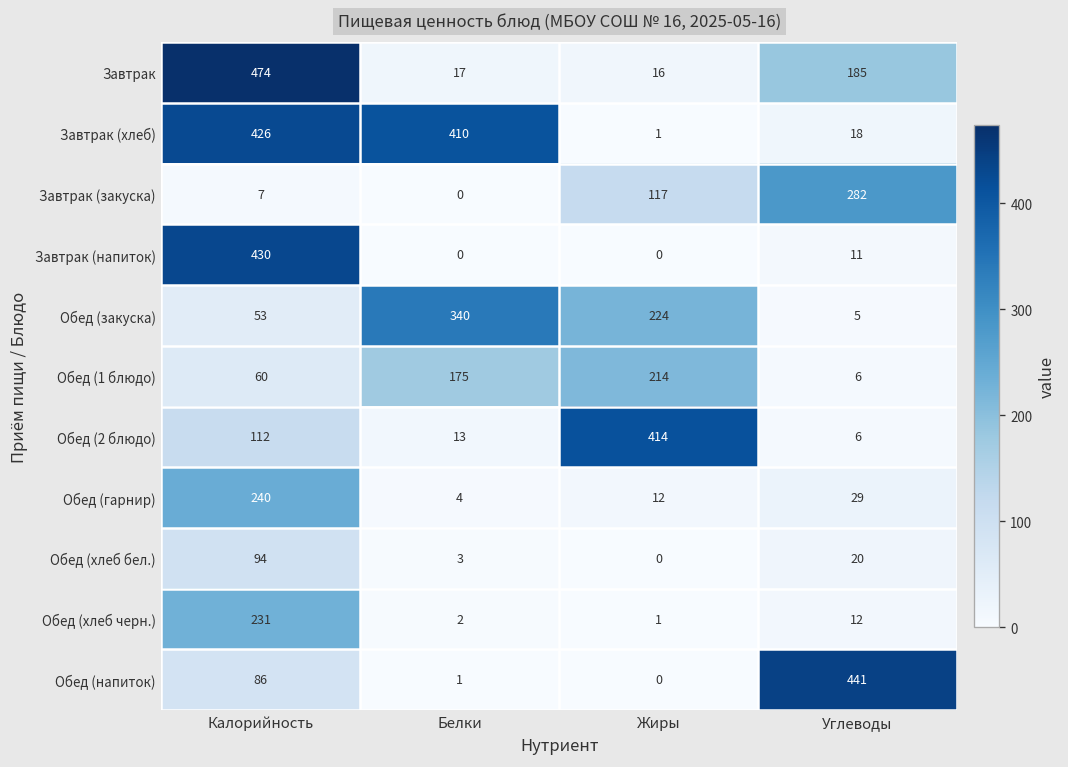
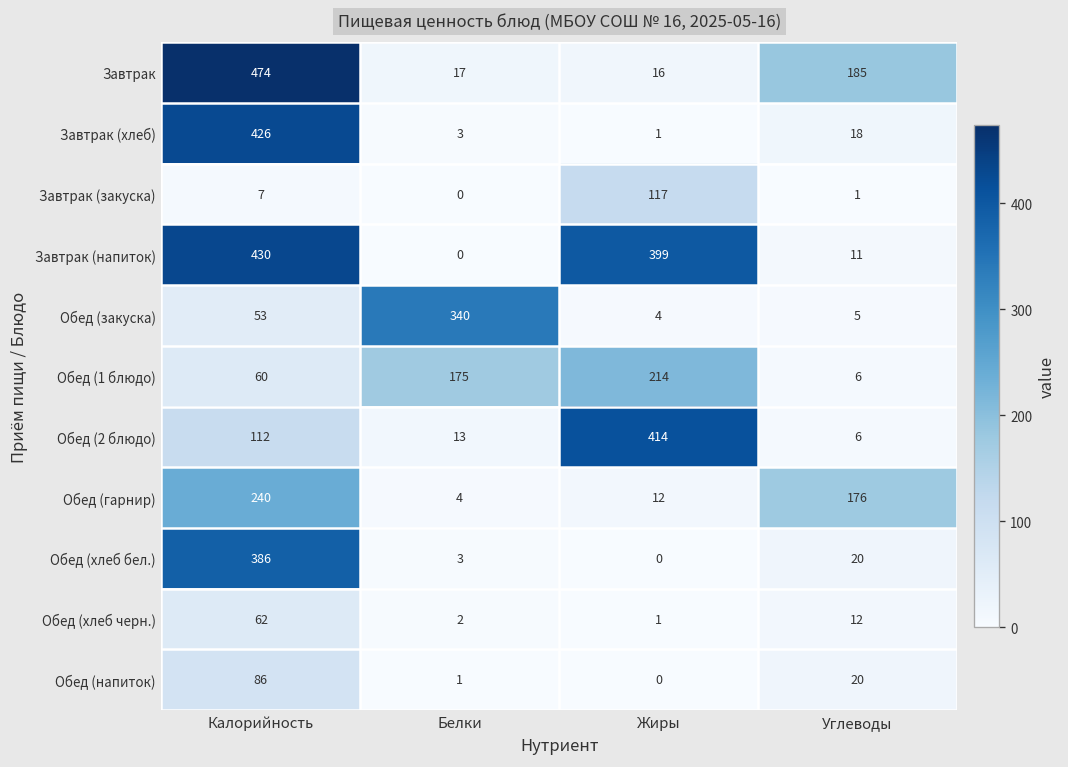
  {
    "Завтрак": {
      "Калорийность": 474,
      "Белки": 17,
      "Жиры": 16,
      "Углеводы": 185
    },
    "Завтрак (хлеб)": {
      "Калорийность": 426,
-     "Белки": 410,
+     "Белки": 3,
      "Жиры": 1,
      "Углеводы": 18
    },
    "Завтрак (закуска)": {
      "Калорийность": 7,
      "Белки": 0,
      "Жиры": 117,
-     "Углеводы": 282
+     "Углеводы": 1
    },
    "Завтрак (напиток)": {
      "Калорийность": 430,
      "Белки": 0,
-     "Жиры": 0,
+     "Жиры": 399,
      "Углеводы": 11
    },
    "Обед (закуска)": {
      "Калорийность": 53,
      "Белки": 340,
-     "Жиры": 224,
+     "Жиры": 4,
      "Углеводы": 5
    },
    "Обед (1 блюдо)": {
      "Калорийность": 60,
      "Белки": 175,
      "Жиры": 214,
      "Углеводы": 6
    },
    "Обед (2 блюдо)": {
      "Калорийность": 112,
      "Белки": 13,
      "Жиры": 414,
      "Углеводы": 6
    },
    "Обед (гарнир)": {
      "Калорийность": 240,
      "Белки": 4,
      "Жиры": 12,
-     "Углеводы": 29
+     "Углеводы": 176
    },
    "Обед (хлеб бел.)": {
-     "Калорийность": 94,
+     "Калорийность": 386,
      "Белки": 3,
      "Жиры": 0,
      "Углеводы": 20
    },
    "Обед (хлеб черн.)": {
-     "Калорийность": 231,
+     "Калорийность": 62,
      "Белки": 2,
      "Жиры": 1,
      "Углеводы": 12
    },
    "Обед (напиток)": {
      "Калорийность": 86,
      "Белки": 1,
      "Жиры": 0,
-     "Углеводы": 441
+     "Углеводы": 20
    }
  }
